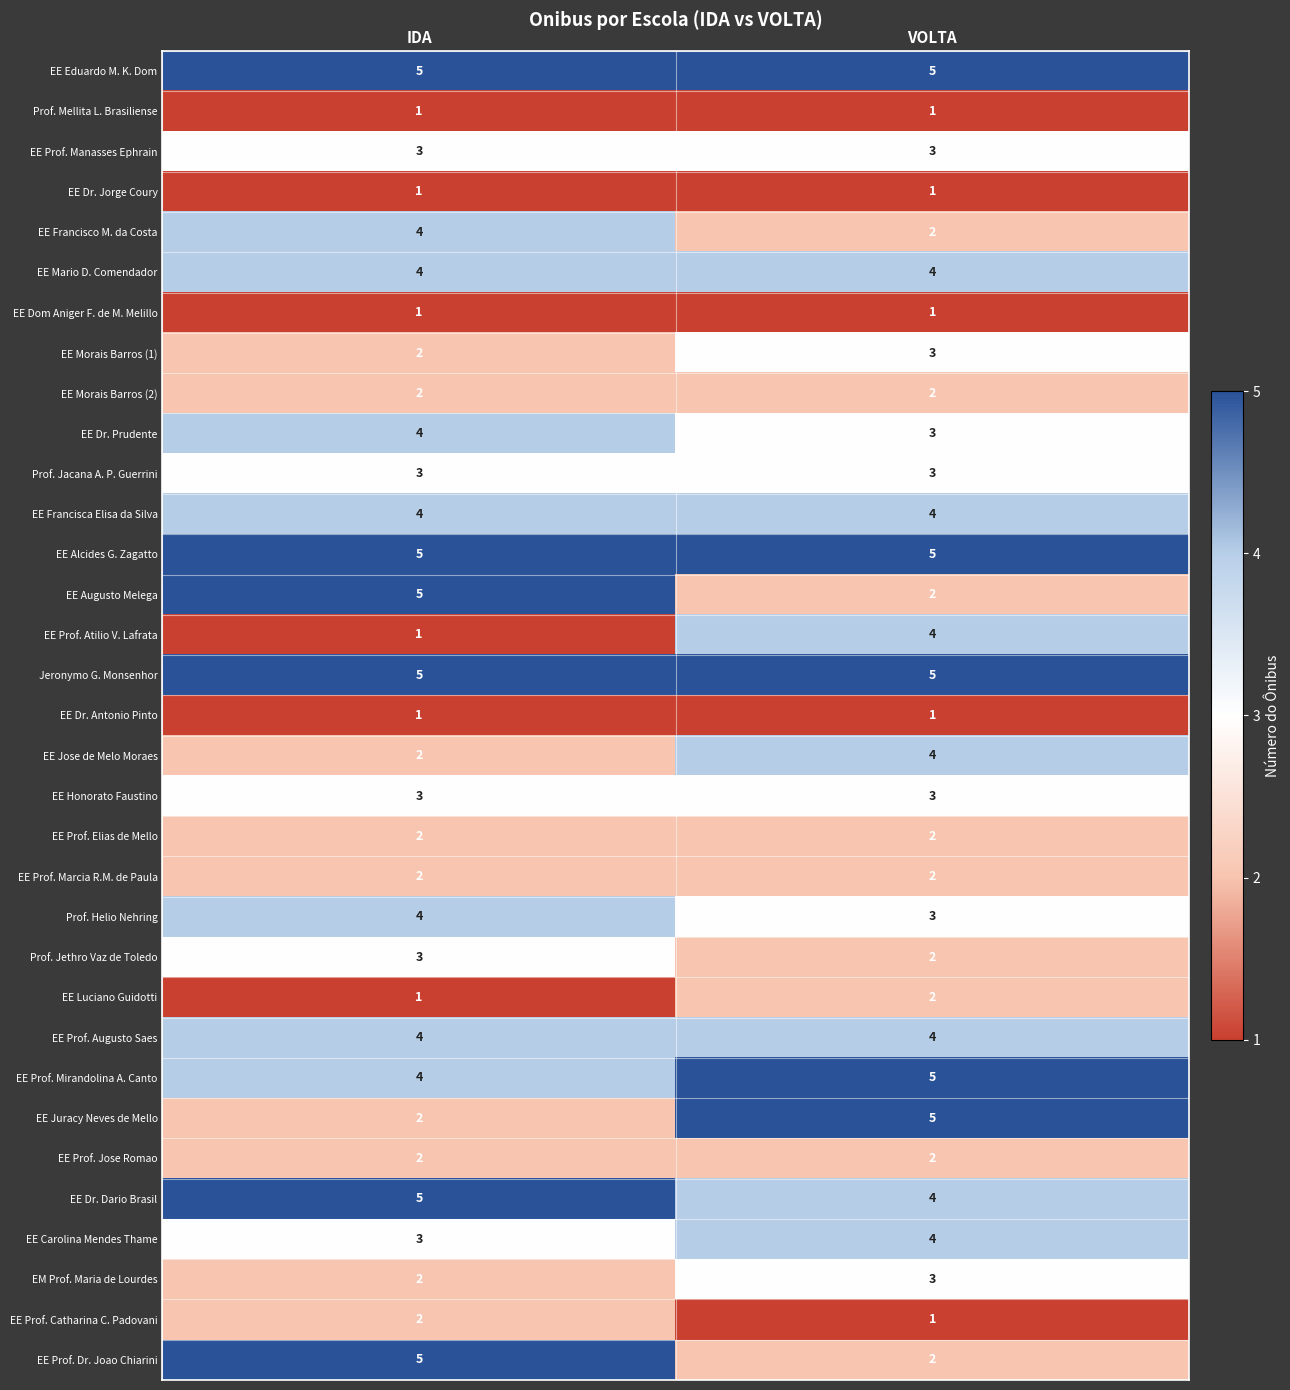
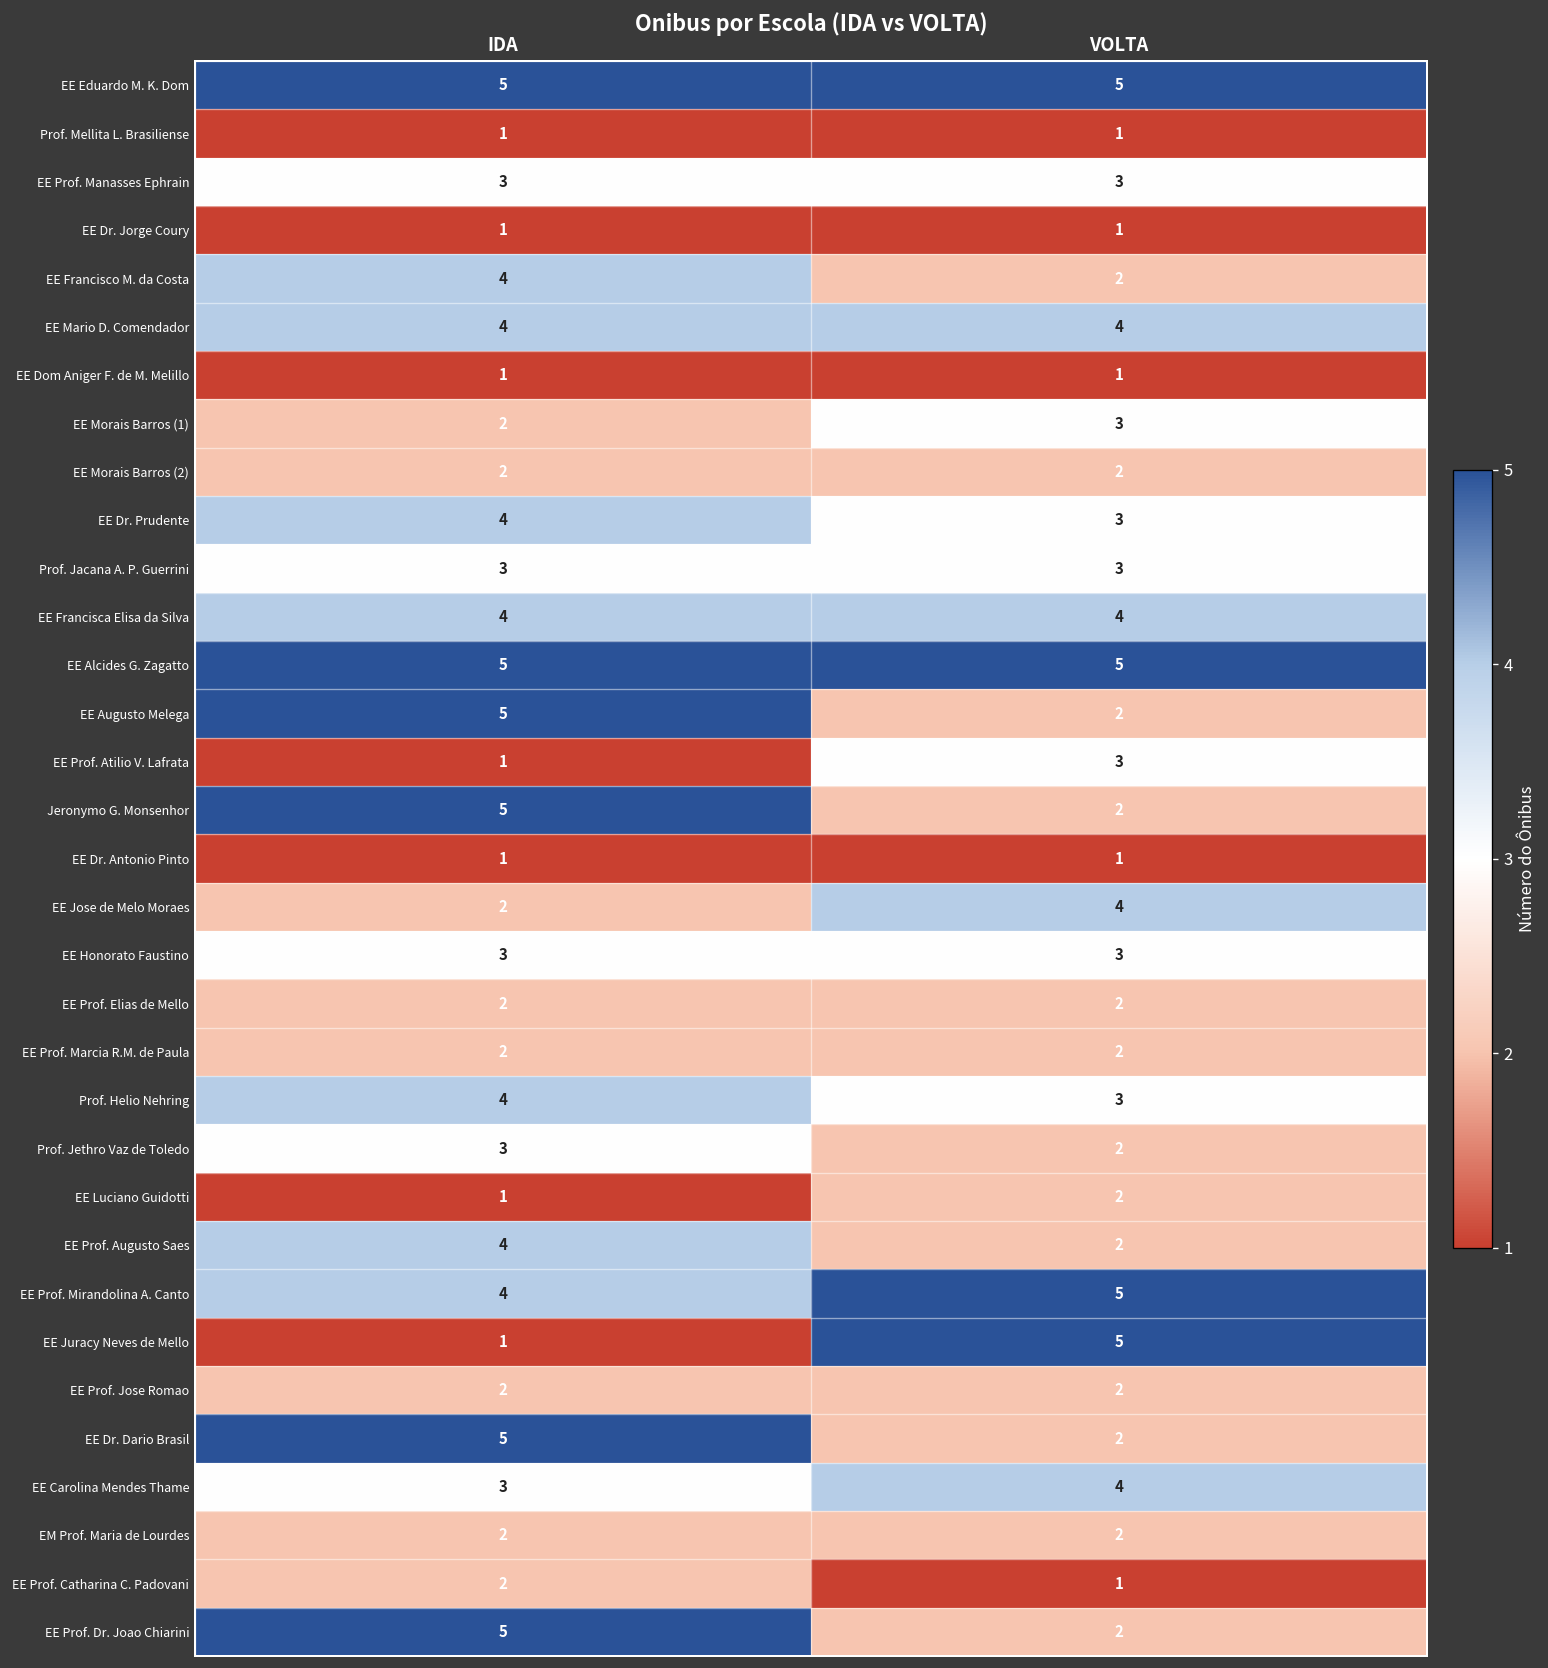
  {
    "EE Eduardo M. K. Dom": {
      "IDA": 5,
      "VOLTA": 5
    },
    "Prof. Mellita L. Brasiliense": {
      "IDA": 1,
      "VOLTA": 1
    },
    "EE Prof. Manasses Ephrain": {
      "IDA": 3,
      "VOLTA": 3
    },
    "EE Dr. Jorge Coury": {
      "IDA": 1,
      "VOLTA": 1
    },
    "EE Francisco M. da Costa": {
      "IDA": 4,
      "VOLTA": 2
    },
    "EE Mario D. Comendador": {
      "IDA": 4,
      "VOLTA": 4
    },
    "EE Dom Aniger F. de M. Melillo": {
      "IDA": 1,
      "VOLTA": 1
    },
    "EE Morais Barros (1)": {
      "IDA": 2,
      "VOLTA": 3
    },
    "EE Morais Barros (2)": {
      "IDA": 2,
      "VOLTA": 2
    },
    "EE Dr. Prudente": {
      "IDA": 4,
      "VOLTA": 3
    },
    "Prof. Jacana A. P. Guerrini": {
      "IDA": 3,
      "VOLTA": 3
    },
    "EE Francisca Elisa da Silva": {
      "IDA": 4,
      "VOLTA": 4
    },
    "EE Alcides G. Zagatto": {
      "IDA": 5,
      "VOLTA": 5
    },
    "EE Augusto Melega": {
      "IDA": 5,
      "VOLTA": 2
    },
    "EE Prof. Atilio V. Lafrata": {
      "IDA": 1,
-     "VOLTA": 4
+     "VOLTA": 3
    },
    "Jeronymo G. Monsenhor": {
      "IDA": 5,
-     "VOLTA": 5
+     "VOLTA": 2
    },
    "EE Dr. Antonio Pinto": {
      "IDA": 1,
      "VOLTA": 1
    },
    "EE Jose de Melo Moraes": {
      "IDA": 2,
      "VOLTA": 4
    },
    "EE Honorato Faustino": {
      "IDA": 3,
      "VOLTA": 3
    },
    "EE Prof. Elias de Mello": {
      "IDA": 2,
      "VOLTA": 2
    },
    "EE Prof. Marcia R.M. de Paula": {
      "IDA": 2,
      "VOLTA": 2
    },
    "Prof. Helio Nehring": {
      "IDA": 4,
      "VOLTA": 3
    },
    "Prof. Jethro Vaz de Toledo": {
      "IDA": 3,
      "VOLTA": 2
    },
    "EE Luciano Guidotti": {
      "IDA": 1,
      "VOLTA": 2
    },
    "EE Prof. Augusto Saes": {
      "IDA": 4,
-     "VOLTA": 4
+     "VOLTA": 2
    },
    "EE Prof. Mirandolina A. Canto": {
      "IDA": 4,
      "VOLTA": 5
    },
    "EE Juracy Neves de Mello": {
-     "IDA": 2,
+     "IDA": 1,
      "VOLTA": 5
    },
    "EE Prof. Jose Romao": {
      "IDA": 2,
      "VOLTA": 2
    },
    "EE Dr. Dario Brasil": {
      "IDA": 5,
-     "VOLTA": 4
+     "VOLTA": 2
    },
    "EE Carolina Mendes Thame": {
      "IDA": 3,
      "VOLTA": 4
    },
    "EM Prof. Maria de Lourdes": {
      "IDA": 2,
-     "VOLTA": 3
+     "VOLTA": 2
    },
    "EE Prof. Catharina C. Padovani": {
      "IDA": 2,
      "VOLTA": 1
    },
    "EE Prof. Dr. Joao Chiarini": {
      "IDA": 5,
      "VOLTA": 2
    }
  }
